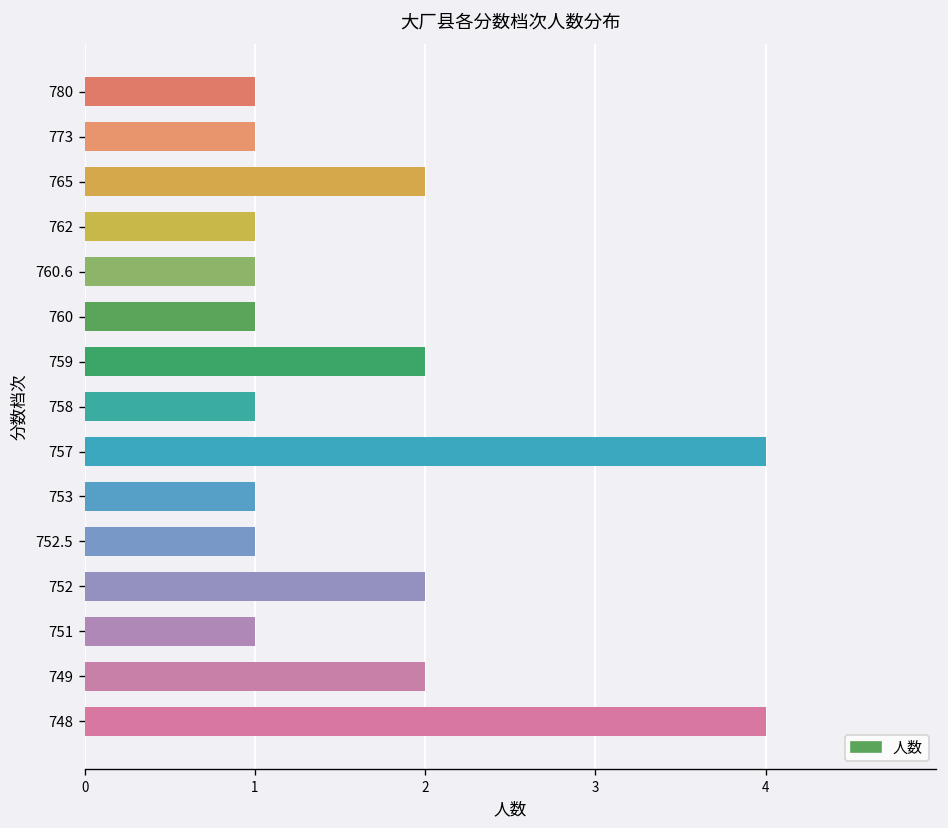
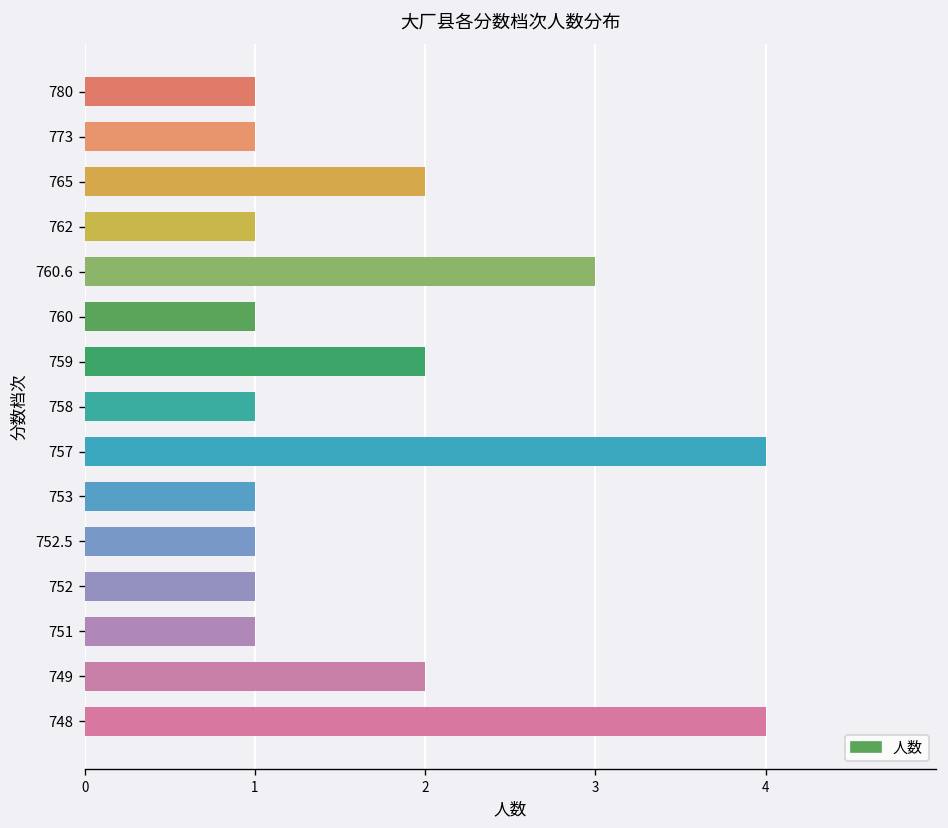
  {
    "780": 1,
    "773": 1,
    "765": 2,
    "762": 1,
-   "760.6": 1,
+   "760.6": 3,
    "760": 1,
    "759": 2,
    "758": 1,
    "757": 4,
    "753": 1,
    "752.5": 1,
-   "752": 2,
+   "752": 1,
    "751": 1,
    "749": 2,
    "748": 4
  }
